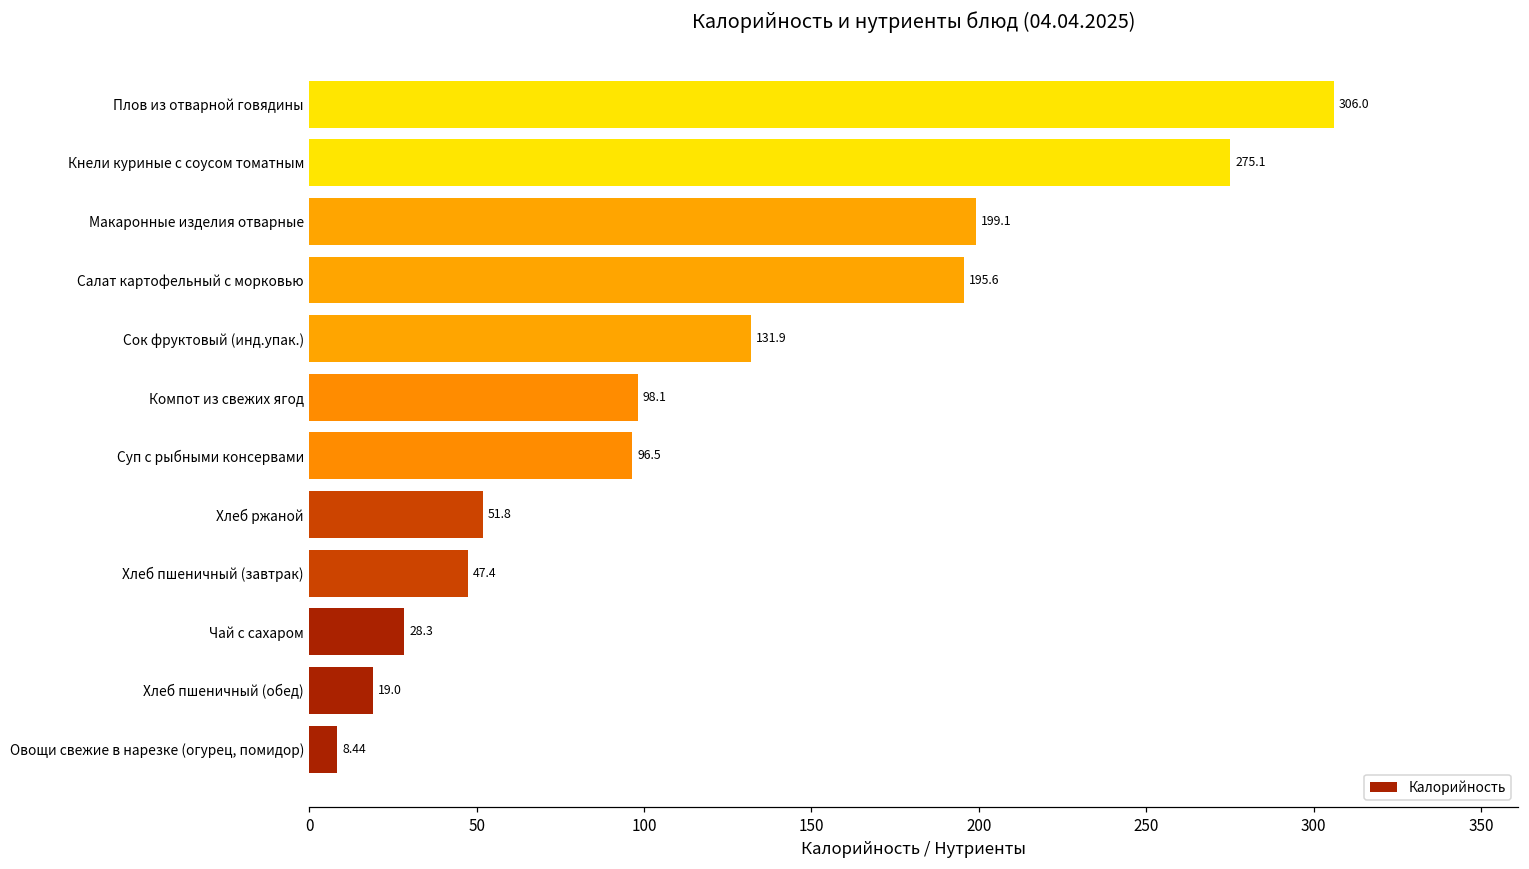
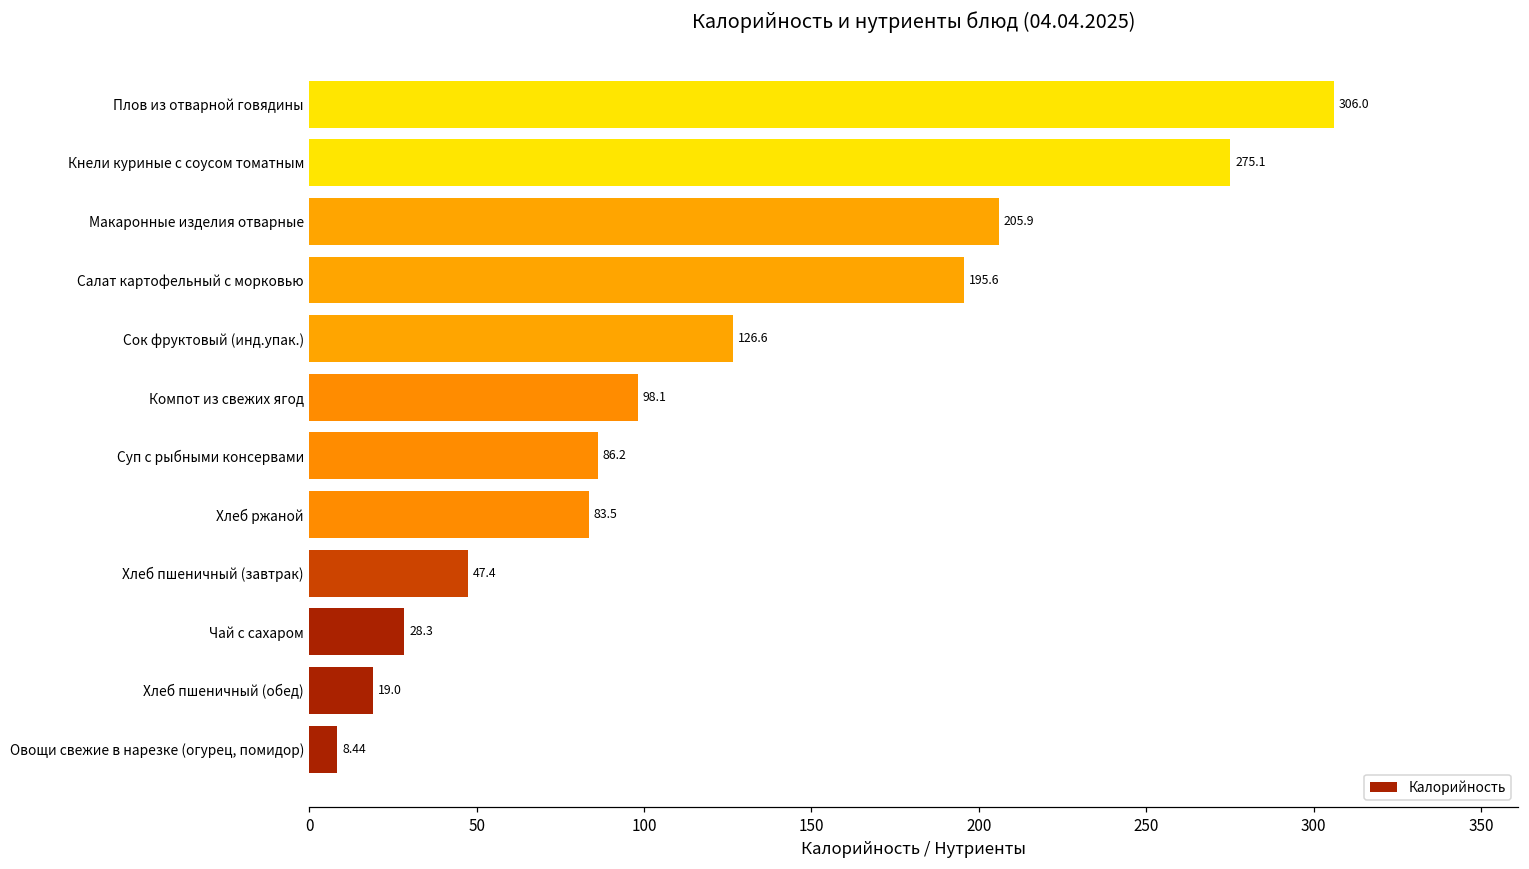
  {
    "Плов из отварной говядины": 306.0,
    "Кнели куриные с соусом томатным": 275.1,
-   "Макаронные изделия отварные": 199.1,
+   "Макаронные изделия отварные": 205.9,
    "Салат картофельный с морковью": 195.6,
-   "Сок фруктовый (инд.упак.)": 131.9,
+   "Сок фруктовый (инд.упак.)": 126.6,
    "Компот из свежих ягод": 98.1,
-   "Суп с рыбными консервами": 96.5,
-   "Хлеб ржаной": 51.8,
+   "Суп с рыбными консервами": 86.2,
+   "Хлеб ржаной": 83.5,
    "Хлеб пшеничный (завтрак)": 47.4,
    "Чай с сахаром": 28.3,
    "Хлеб пшеничный (обед)": 19.0,
    "Овощи свежие в нарезке (огурец, помидор)": 8.44
  }
